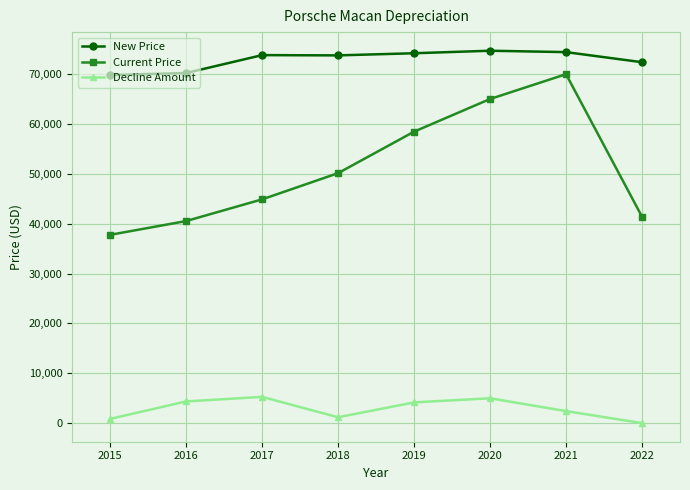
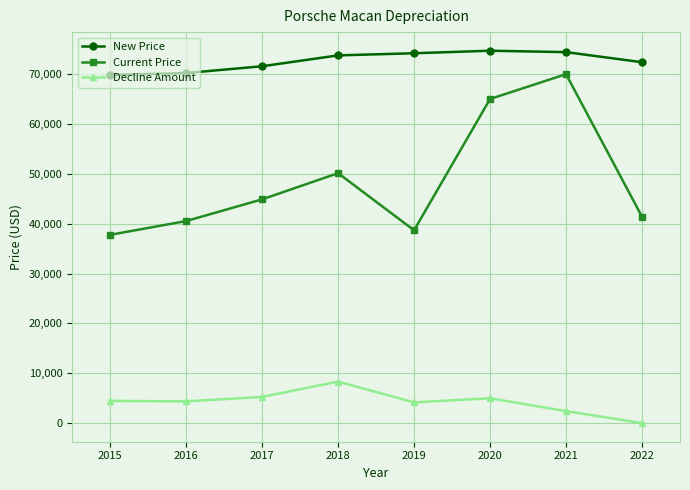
  {
    "New Price": {
-     "2017": "74,000",
+     "2017": "72,000",
      "2018": "74,000",
      "2019": "74,000",
      "2020": "75,000",
      "2021": "74,000",
      "2022": "72,000"
    },
    "Current Price": {
      "2015": "38,000",
      "2016": "41,000",
      "2017": "45,000",
      "2018": "50,000",
-     "2019": "58,000",
+     "2019": "39,000",
      "2020": "65,000",
      "2021": "70,000",
      "2022": "41,000"
    },
    "Decline Amount": {
-     "2015": "1,000",
+     "2015": "4,000",
      "2016": "4,000",
      "2017": "5,000",
-     "2018": "1,000",
+     "2018": "8,000",
      "2019": "4,000",
      "2020": "5,000",
      "2021": "2,000",
      "2022": "0"
    }
  }
